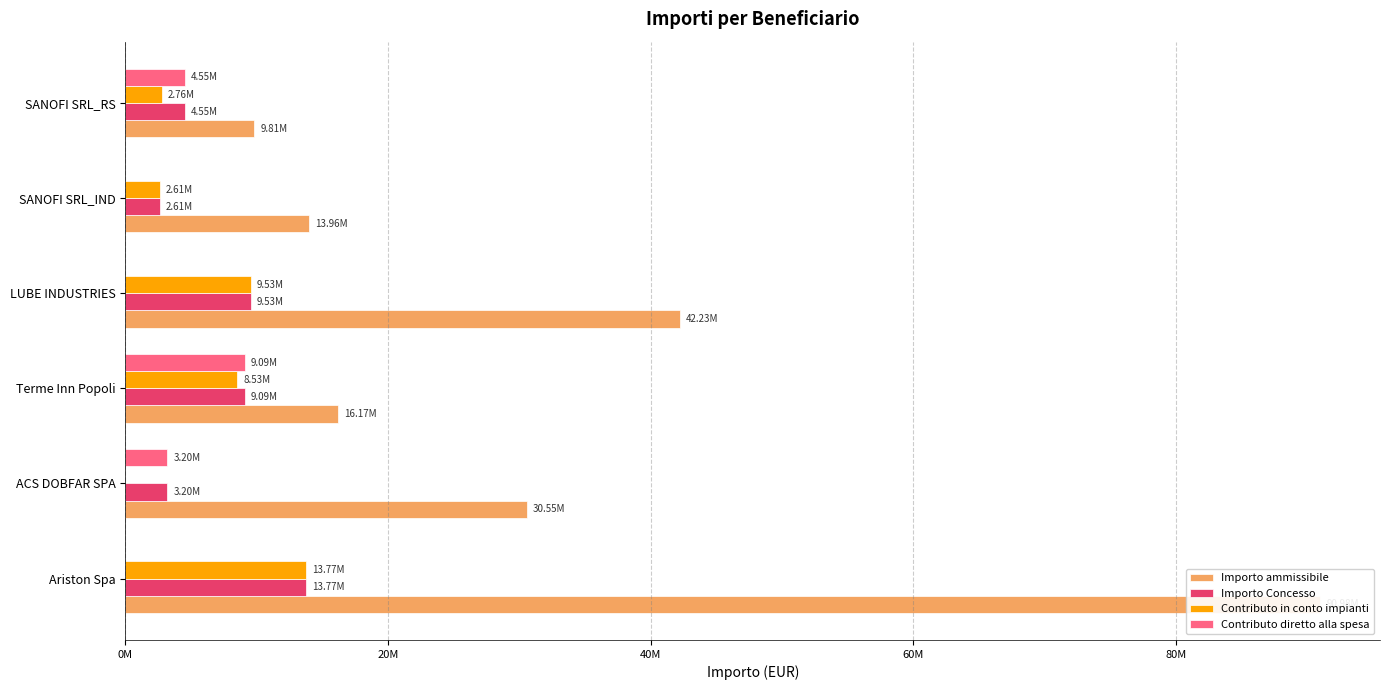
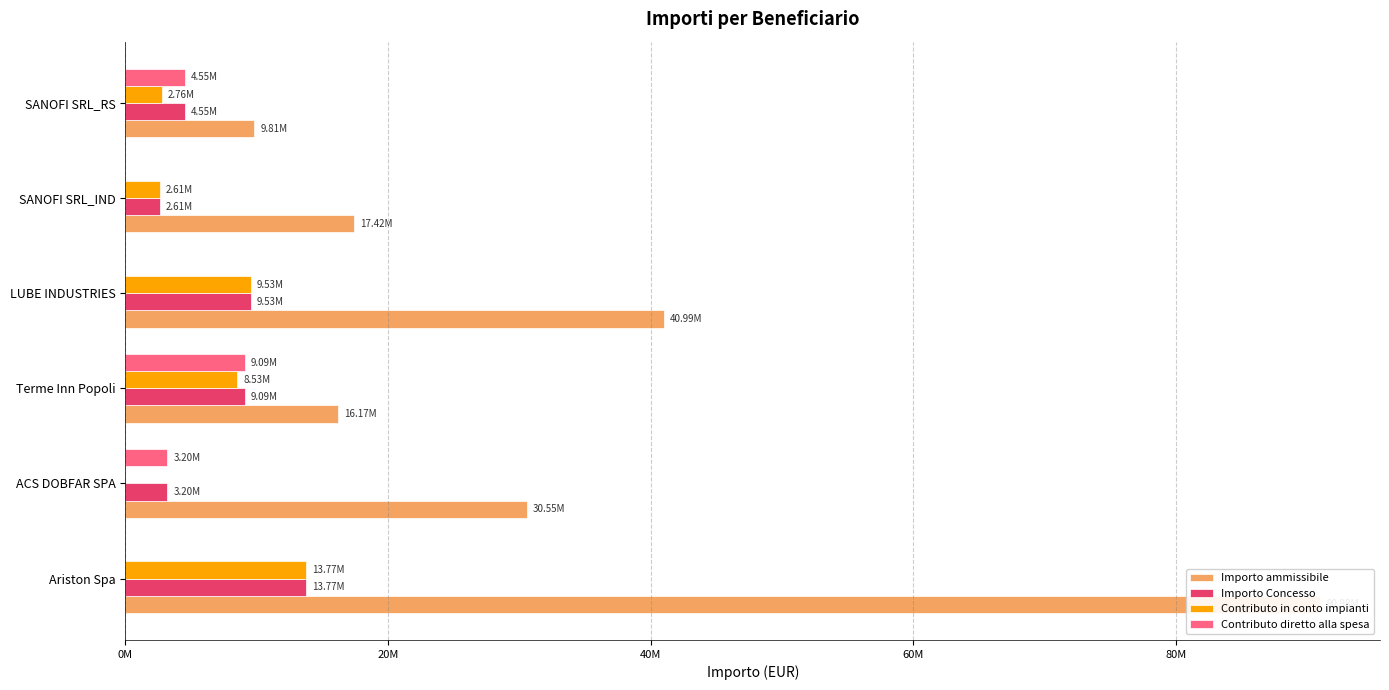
  {
    "Importo ammissibile": {
      "SANOFI SRL_RS": "9.81M",
-     "SANOFI SRL_IND": "13.96M",
-     "LUBE INDUSTRIES": "42.23M",
+     "SANOFI SRL_IND": "17.42M",
+     "LUBE INDUSTRIES": "40.99M",
      "Terme Inn Popoli": "16.17M",
      "ACS DOBFAR SPA": "30.55M"
    },
    "Contributo in conto impianti": {
      "SANOFI SRL_RS": "2.76M",
      "SANOFI SRL_IND": "2.61M",
      "LUBE INDUSTRIES": "9.53M",
      "Terme Inn Popoli": "8.53M",
      "Ariston Spa": "13.77M"
    }
  }
